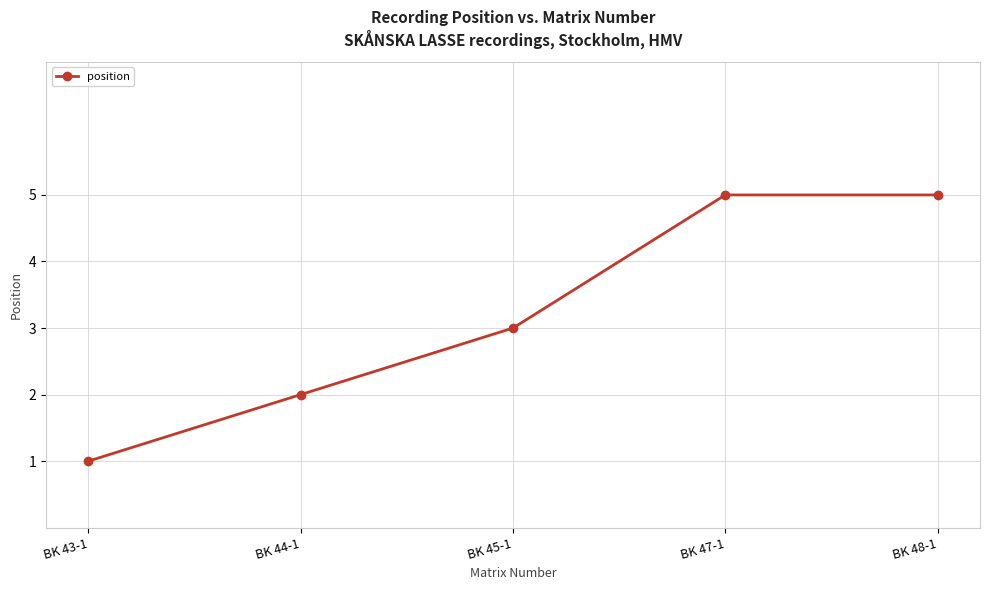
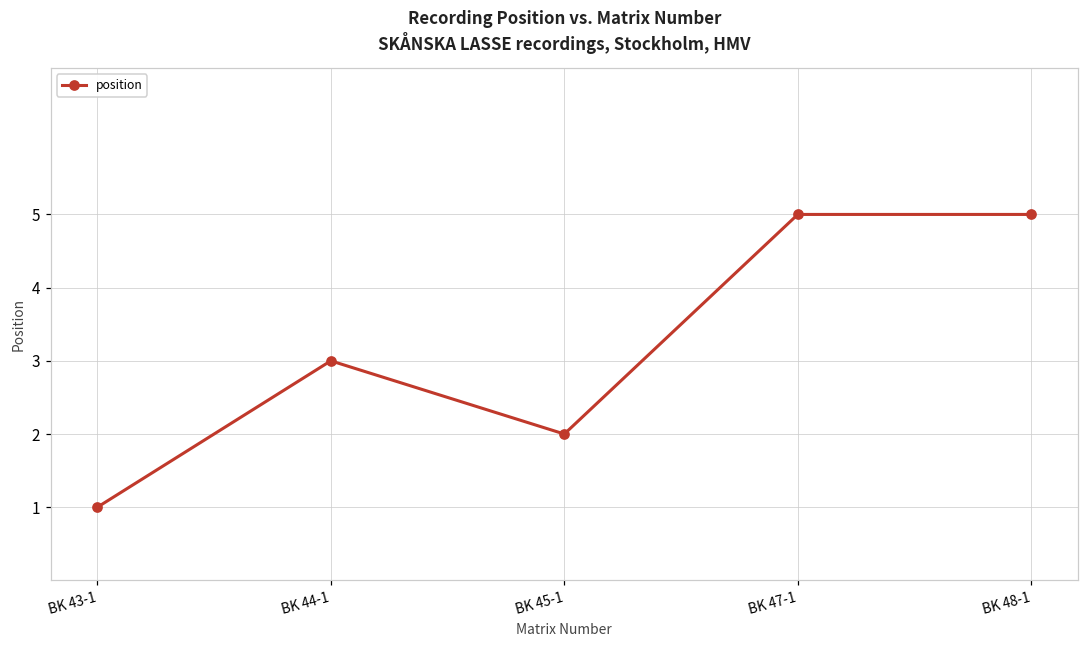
  {
    "BK 43-1": 1,
-   "BK 44-1": 2,
-   "BK 45-1": 3,
+   "BK 44-1": 3,
+   "BK 45-1": 2,
    "BK 47-1": 5,
    "BK 48-1": 5
  }
